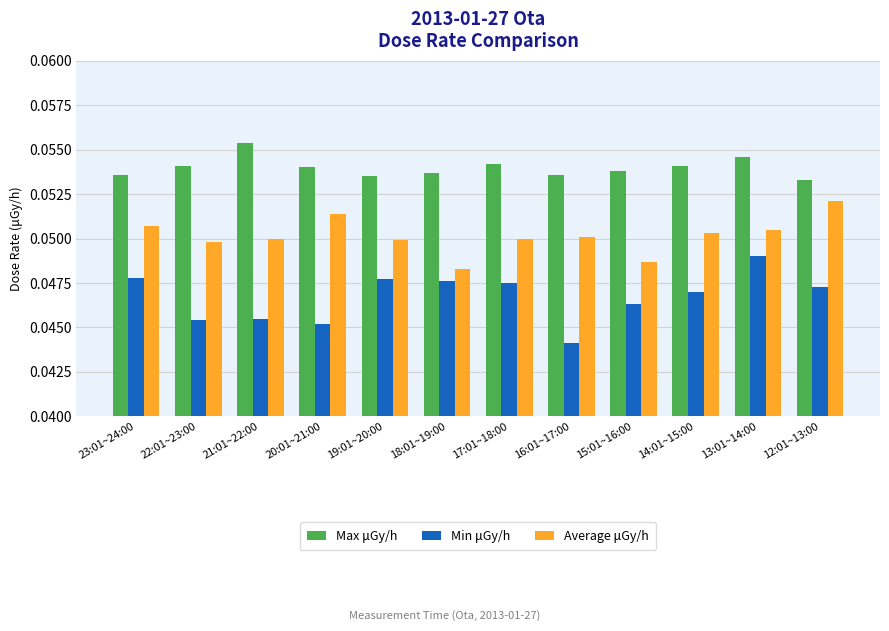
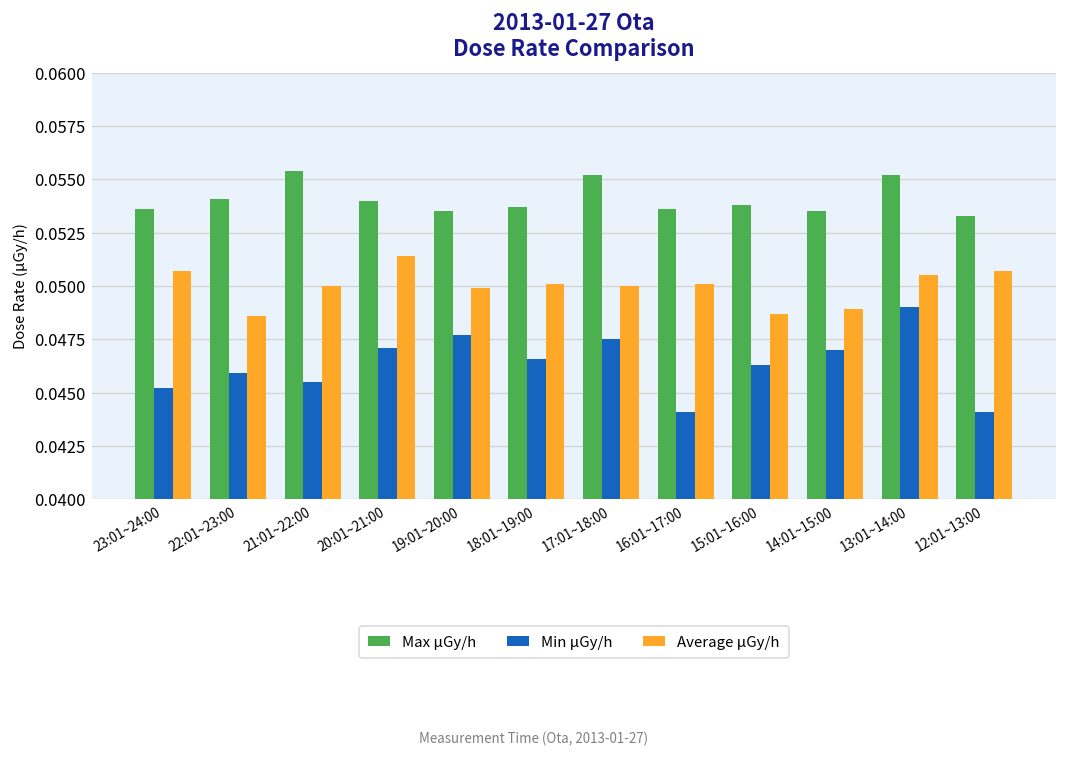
  {
    "Max μGy/h": {
      "23:01~24:00": 0.0536,
      "22:01~23:00": 0.0541,
      "21:01~22:00": 0.0554,
      "20:01~21:00": 0.0540,
      "19:01~20:00": 0.0535,
      "18:01~19:00": 0.0537,
-     "17:01~18:00": 0.0542,
+     "17:01~18:00": 0.0552,
      "16:01~17:00": 0.0536,
      "15:01~16:00": 0.0538,
-     "14:01~15:00": 0.0541,
-     "13:01~14:00": 0.0546,
+     "14:01~15:00": 0.0535,
+     "13:01~14:00": 0.0552,
      "12:01~13:00": 0.0533
    },
    "Min μGy/h": {
-     "23:01~24:00": 0.0478,
-     "22:01~23:00": 0.0454,
+     "23:01~24:00": 0.0452,
+     "22:01~23:00": 0.0459,
      "21:01~22:00": 0.0455,
-     "20:01~21:00": 0.0452,
+     "20:01~21:00": 0.0471,
      "19:01~20:00": 0.0477,
-     "18:01~19:00": 0.0476,
+     "18:01~19:00": 0.0466,
      "17:01~18:00": 0.0475,
      "16:01~17:00": 0.0441,
      "15:01~16:00": 0.0463,
      "14:01~15:00": 0.0470,
      "13:01~14:00": 0.0490,
-     "12:01~13:00": 0.0473
+     "12:01~13:00": 0.0441
    },
    "Average μGy/h": {
      "23:01~24:00": 0.0507,
-     "22:01~23:00": 0.0498,
+     "22:01~23:00": 0.0486,
      "21:01~22:00": 0.0500,
      "20:01~21:00": 0.0514,
      "19:01~20:00": 0.0499,
-     "18:01~19:00": 0.0483,
+     "18:01~19:00": 0.0501,
      "17:01~18:00": 0.0500,
      "16:01~17:00": 0.0501,
      "15:01~16:00": 0.0487,
-     "14:01~15:00": 0.0503,
+     "14:01~15:00": 0.0489,
      "13:01~14:00": 0.0505,
-     "12:01~13:00": 0.0521
+     "12:01~13:00": 0.0507
    }
  }
